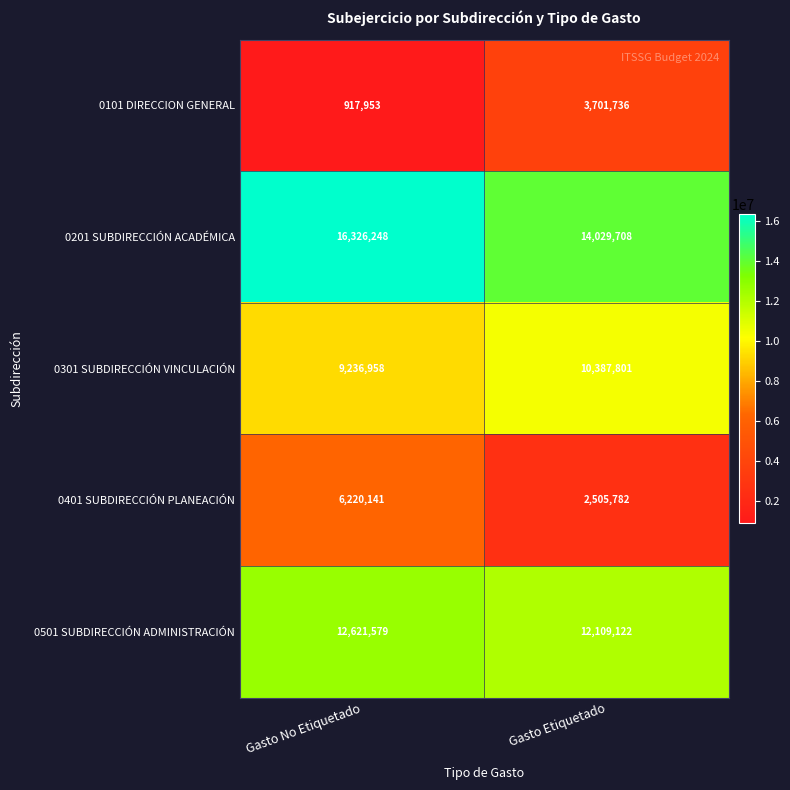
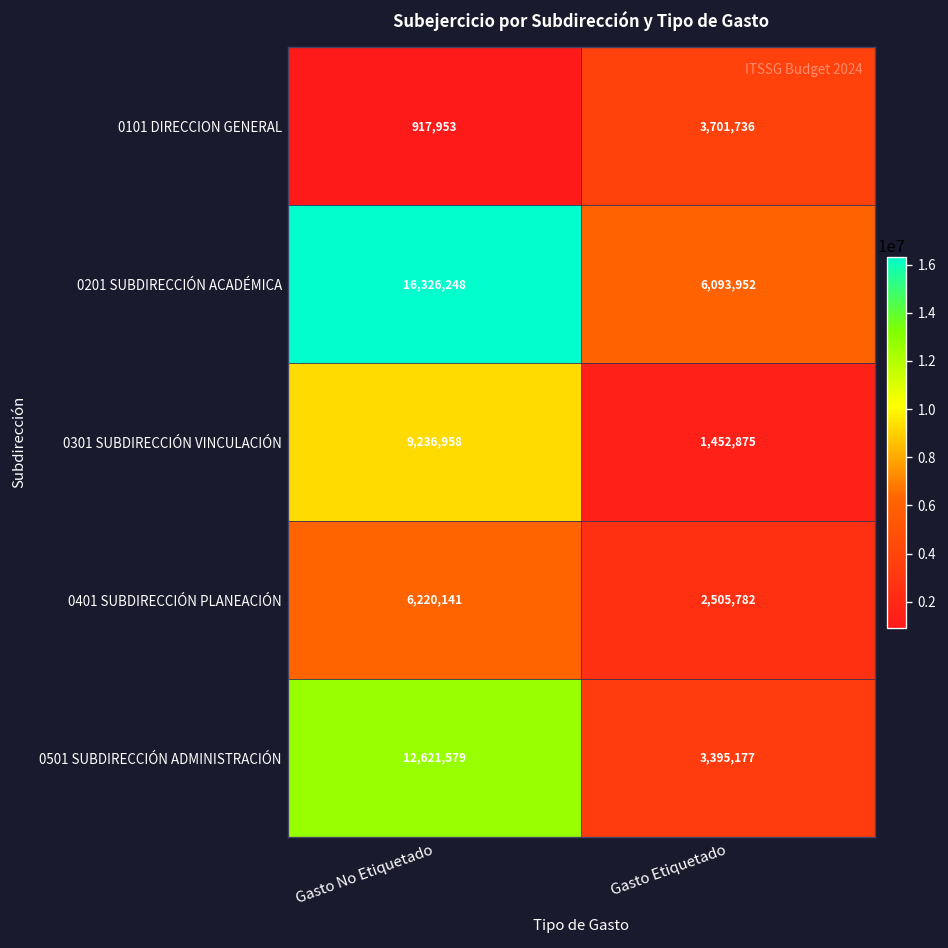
  {
    "0101 DIRECCION GENERAL": {
      "Gasto No Etiquetado": "917,953"
    },
    "0201 SUBDIRECCIÓN ACADÉMICA": {
      "Gasto No Etiquetado": "16,326,248",
-     "Gasto Etiquetado": "14,029,708"
+     "Gasto Etiquetado": "6,093,952"
    },
    "0301 SUBDIRECCIÓN VINCULACIÓN": {
      "Gasto No Etiquetado": "9,236,958",
-     "Gasto Etiquetado": "10,387,801"
+     "Gasto Etiquetado": "1,452,875"
    },
    "0401 SUBDIRECCIÓN PLANEACIÓN": {
      "Gasto No Etiquetado": "6,220,141",
      "Gasto Etiquetado": "2,505,782"
    },
    "0501 SUBDIRECCIÓN ADMINISTRACIÓN": {
      "Gasto No Etiquetado": "12,621,579",
-     "Gasto Etiquetado": "12,109,122"
+     "Gasto Etiquetado": "3,395,177"
    }
  }
